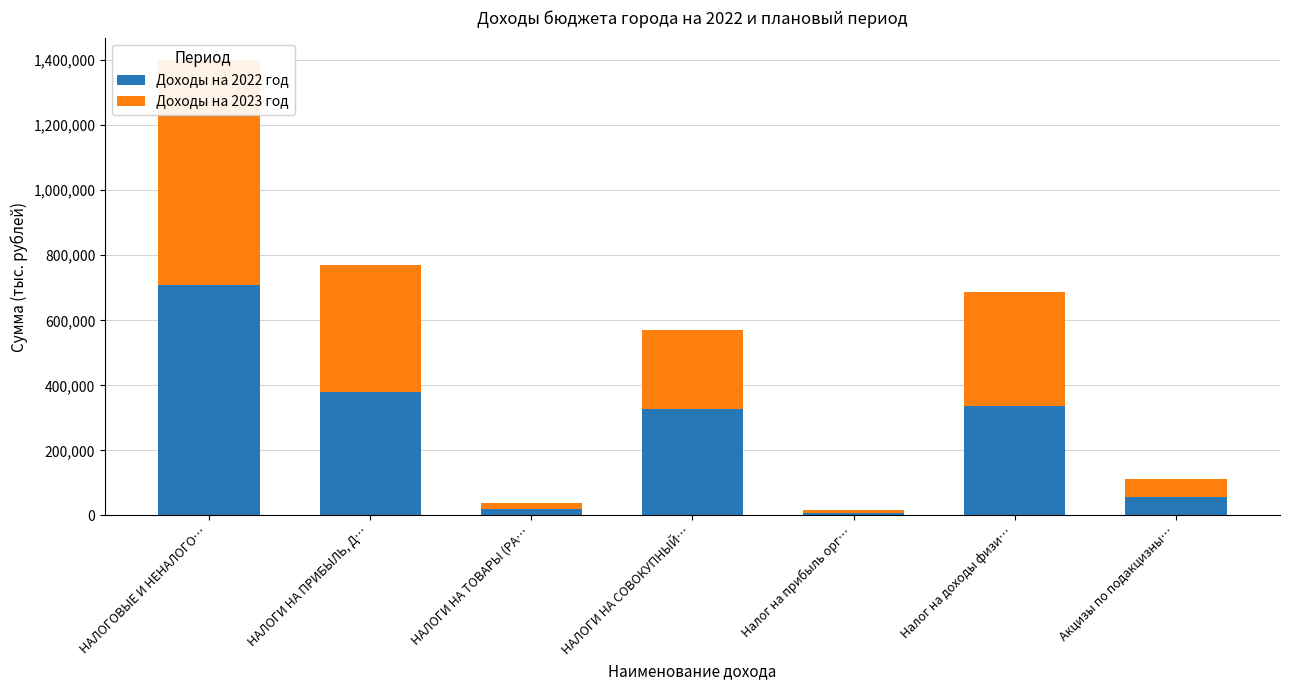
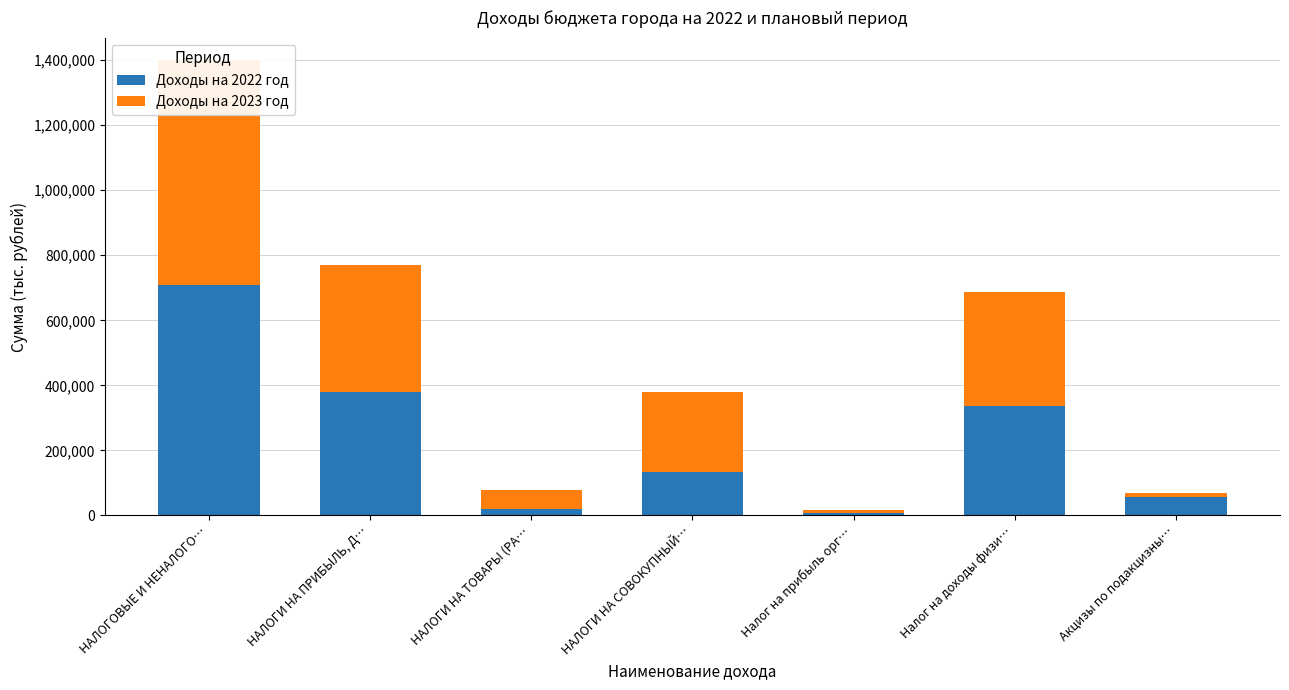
  {
    "Доходы на 2022 год": {
      "НАЛОГОВЫЕ И НЕНАЛОГО…": "710,000",
      "НАЛОГИ НА ПРИБЫЛЬ, Д…": "380,000",
      "НАЛОГИ НА ТОВАРЫ (РА…": "20,000",
-     "НАЛОГИ НА СОВОКУПНЫЙ…": "330,000",
+     "НАЛОГИ НА СОВОКУПНЫЙ…": "130,000",
      "Налог на прибыль орг…": "10,000",
      "Налог на доходы физи…": "340,000",
      "Акцизы по подакцизны…": "60,000"
    },
    "Доходы на 2023 год": {
      "НАЛОГИ НА ПРИБЫЛЬ, Д…": "390,000",
-     "НАЛОГИ НА ТОВАРЫ (РА…": "20,000",
+     "НАЛОГИ НА ТОВАРЫ (РА…": "60,000",
      "НАЛОГИ НА СОВОКУПНЫЙ…": "240,000",
      "Налог на прибыль орг…": "10,000",
      "Налог на доходы физи…": "350,000",
-     "Акцизы по подакцизны…": "60,000"
+     "Акцизы по подакцизны…": "10,000"
    }
  }
